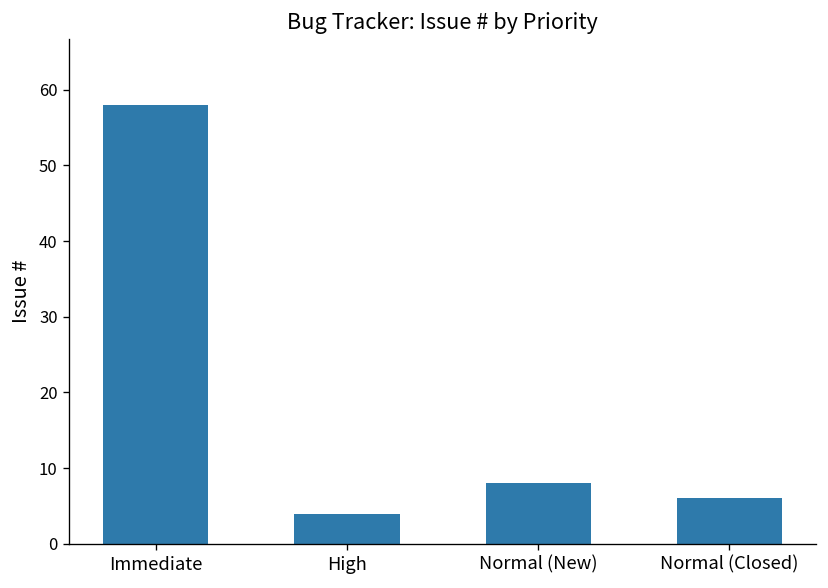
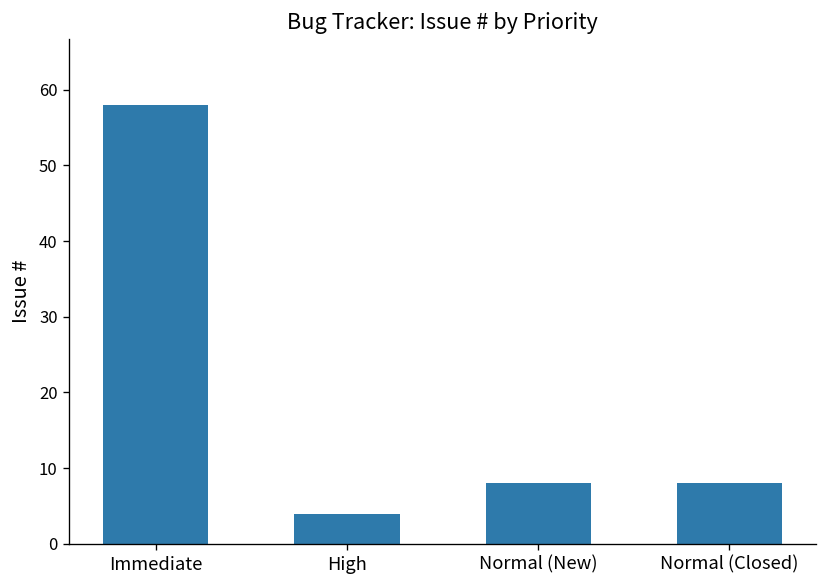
  {
    "Immediate": 58,
    "High": 4,
    "Normal (New)": 8,
-   "Normal (Closed)": 6
+   "Normal (Closed)": 8
  }
